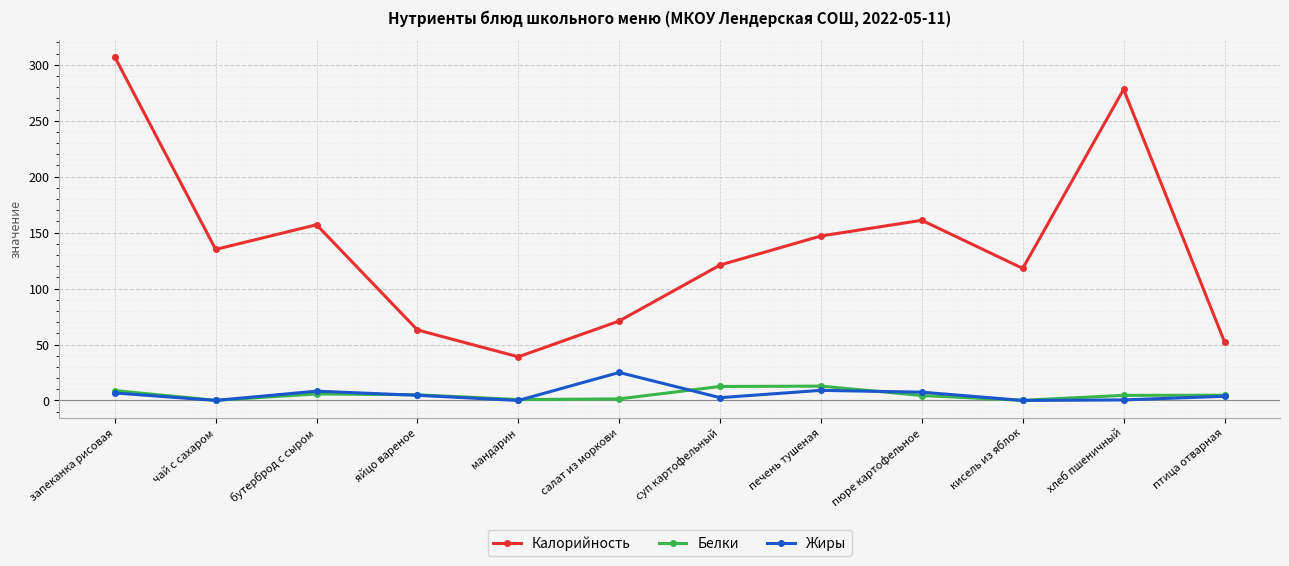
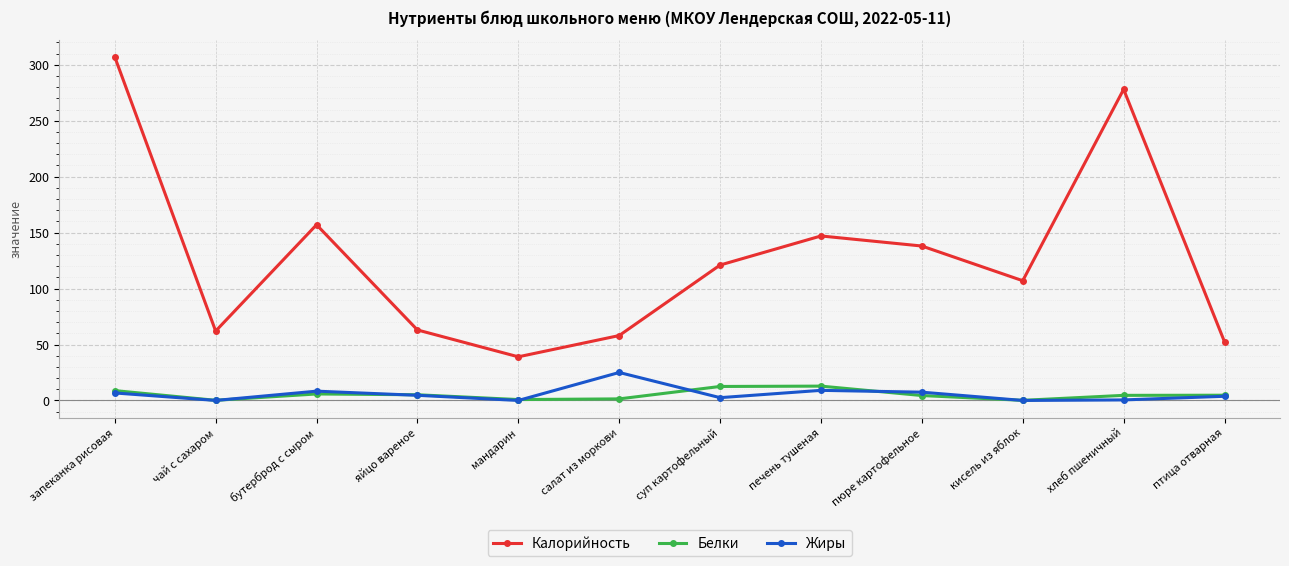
  {
    "Калорийность": {
      "запеканка рисовая": 307,
-     "чай с сахаром": 135,
+     "чай с сахаром": 62,
      "бутерброд с сыром": 157,
      "яйцо вареное": 63,
      "мандарин": 39,
-     "салат из моркови": 71,
+     "салат из моркови": 58,
      "суп картофельный": 121,
      "печень тушеная": 147,
-     "пюре картофельное": 161,
-     "кисель из яблок": 118,
+     "пюре картофельное": 138,
+     "кисель из яблок": 107,
      "хлеб пшеничный": 278,
      "птица отварная": 52
    },
    "Белки": {
      "бутерброд с сыром": 6,
      "салат из моркови": 1,
      "суп картофельный": 13,
      "печень тушеная": 13,
      "пюре картофельное": 4,
      "хлеб пшеничный": 5
    },
    "Жиры": {
      "бутерброд с сыром": 8,
      "салат из моркови": 25,
      "суп картофельный": 3,
      "печень тушеная": 9,
      "пюре картофельное": 7,
      "хлеб пшеничный": 0
    }
  }
